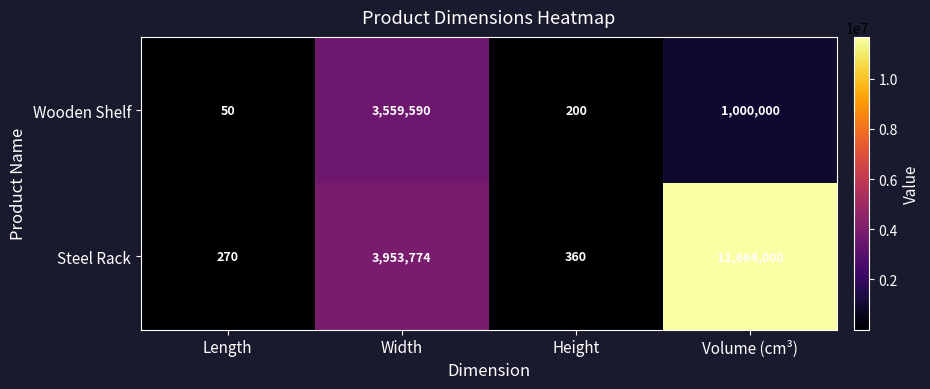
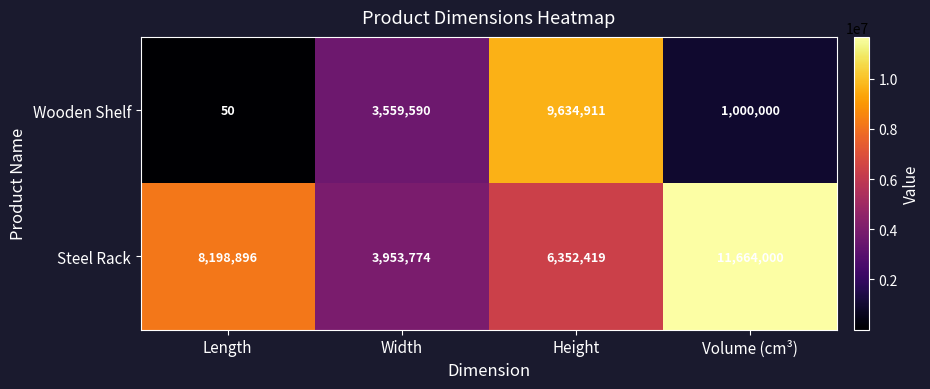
  {
    "Wooden Shelf": {
      "Length": "50",
      "Width": "3,559,590",
-     "Height": "200",
+     "Height": "9,634,911",
      "Volume (cm³)": "1,000,000"
    },
    "Steel Rack": {
-     "Length": "270",
+     "Length": "8,198,896",
      "Width": "3,953,774",
-     "Height": "360",
+     "Height": "6,352,419",
      "Volume (cm³)": "11,664,000"
    }
  }
